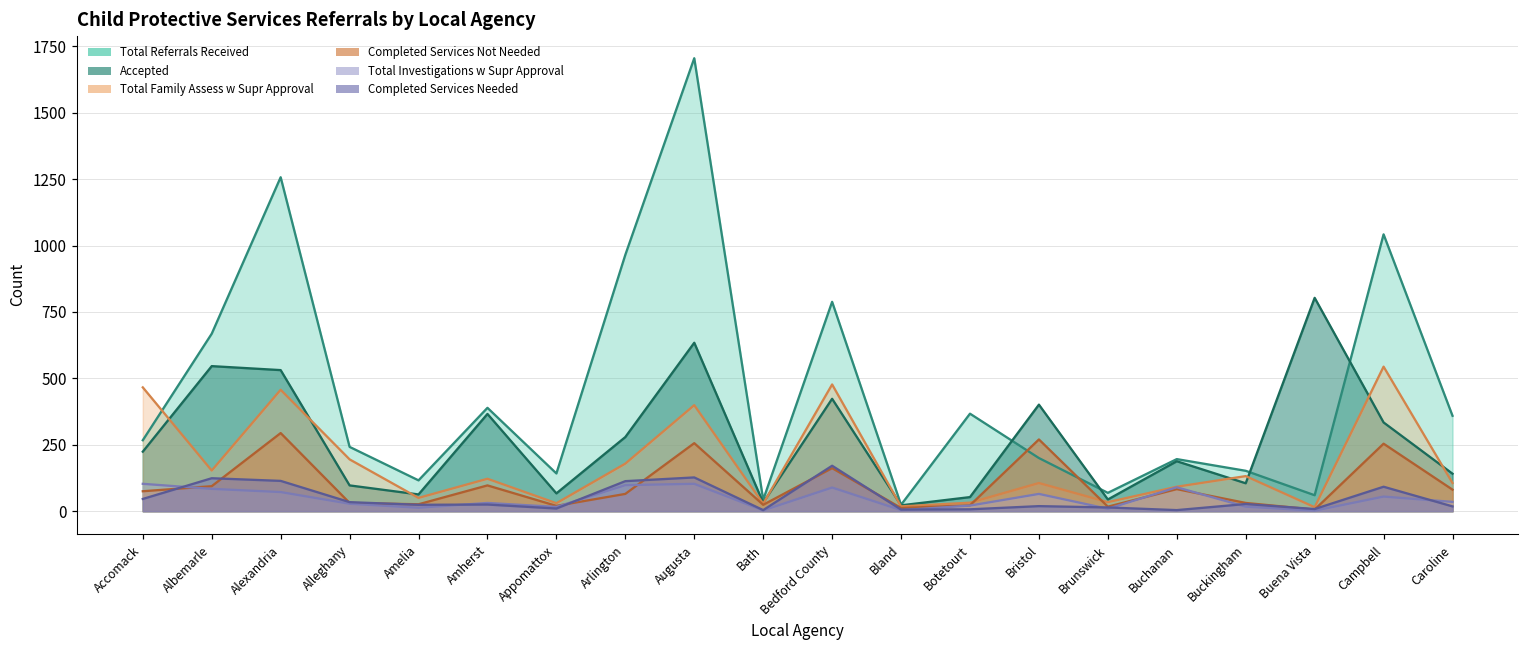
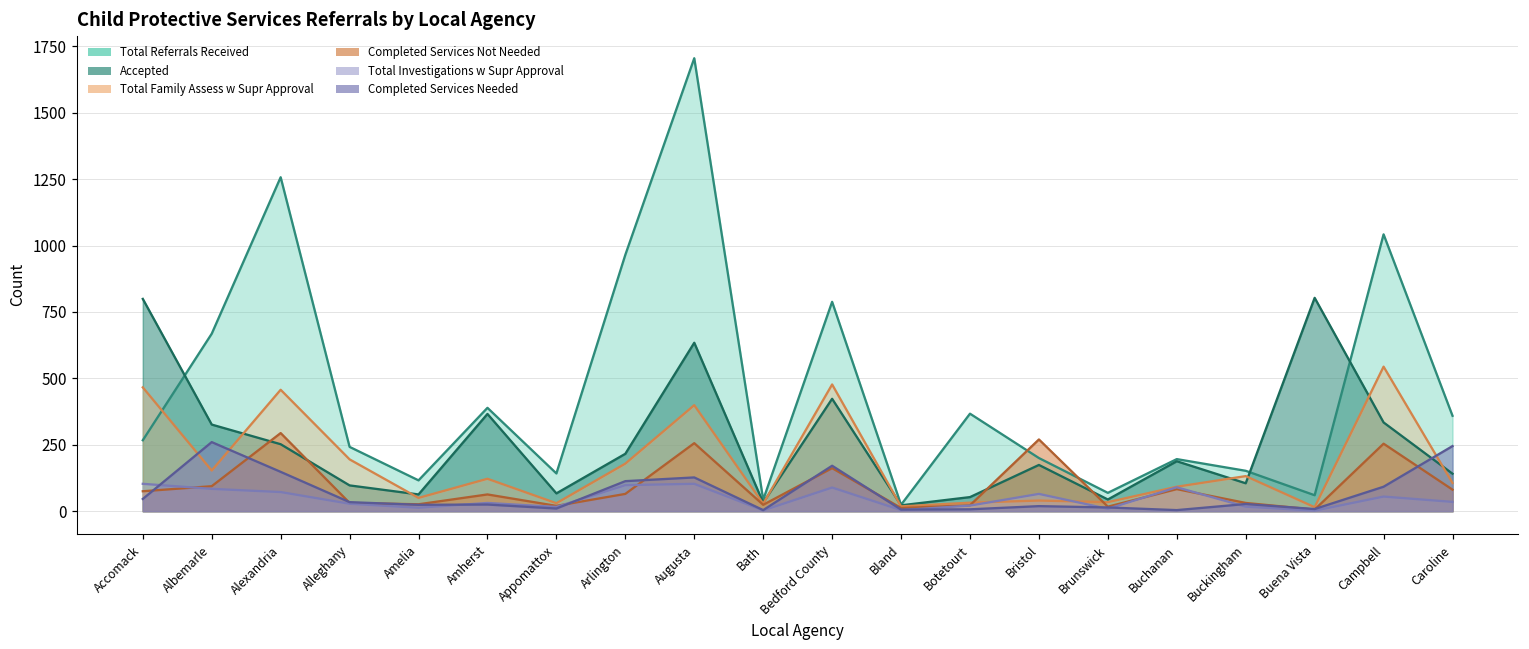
  {
    "Accepted": {
-     "Accomack": 220,
-     "Albemarle": 550,
-     "Alexandria": 530,
+     "Accomack": 800,
+     "Albemarle": 330,
+     "Alexandria": 250,
      "Alleghany": 100,
      "Amelia": 60,
      "Amherst": 370,
      "Appomattox": 70,
-     "Arlington": 280,
+     "Arlington": 220,
      "Augusta": 630,
      "Bedford County": 420,
      "Botetourt": 50,
-     "Bristol": 400,
+     "Bristol": 170,
      "Buckingham": 110,
      "Buena Vista": 800,
      "Campbell": 330,
      "Caroline": 140
    },
    "Total Family Assess w Supr Approval": {
      "Accomack": 470,
      "Albemarle": 150,
      "Alexandria": 460,
      "Alleghany": 200,
      "Amelia": 50,
      "Amherst": 120,
      "Arlington": 180,
      "Augusta": 400,
      "Bedford County": 480,
-     "Bristol": 110,
+     "Bristol": 40,
      "Buckingham": 130,
      "Campbell": 540,
      "Caroline": 110
    },
    "Completed Services Not Needed": {
      "Accomack": 80,
      "Alexandria": 290,
-     "Amherst": 100,
+     "Amherst": 60,
      "Arlington": 70,
      "Augusta": 260,
      "Bristol": 270,
      "Campbell": 250,
      "Caroline": 80
    },
    "Completed Services Needed": {
      "Accomack": 50,
-     "Albemarle": 120,
-     "Alexandria": 110,
+     "Albemarle": 260,
+     "Alexandria": 150,
      "Arlington": 110,
      "Augusta": 130,
      "Botetourt": 10,
      "Bristol": 20,
      "Buchanan": 0,
      "Campbell": 90,
-     "Caroline": 20
+     "Caroline": 250
    }
  }
